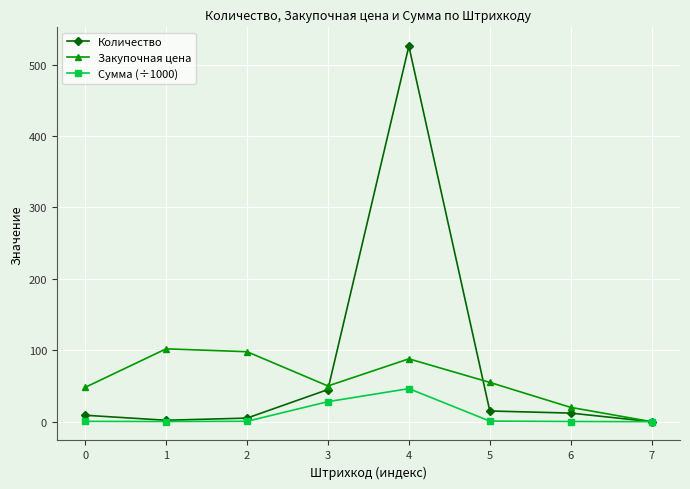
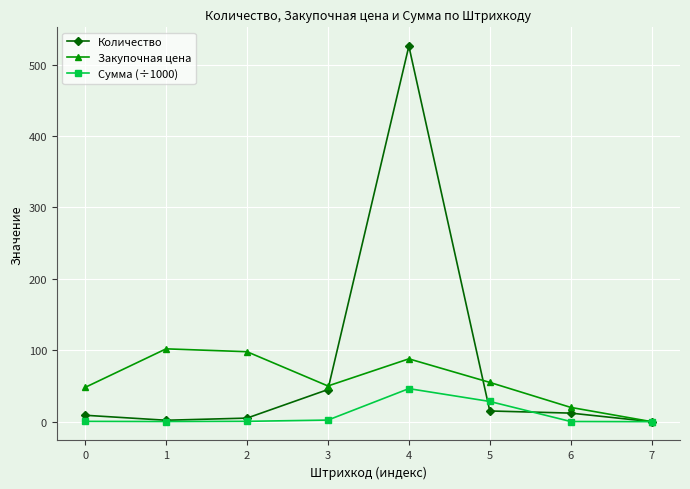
  {
    "Сумма (÷1000)": {
      "0": 0,
      "2": 0,
-     "3": 30,
+     "3": 0,
      "4": 50,
-     "5": 0,
+     "5": 30,
      "6": 0
    }
  }
